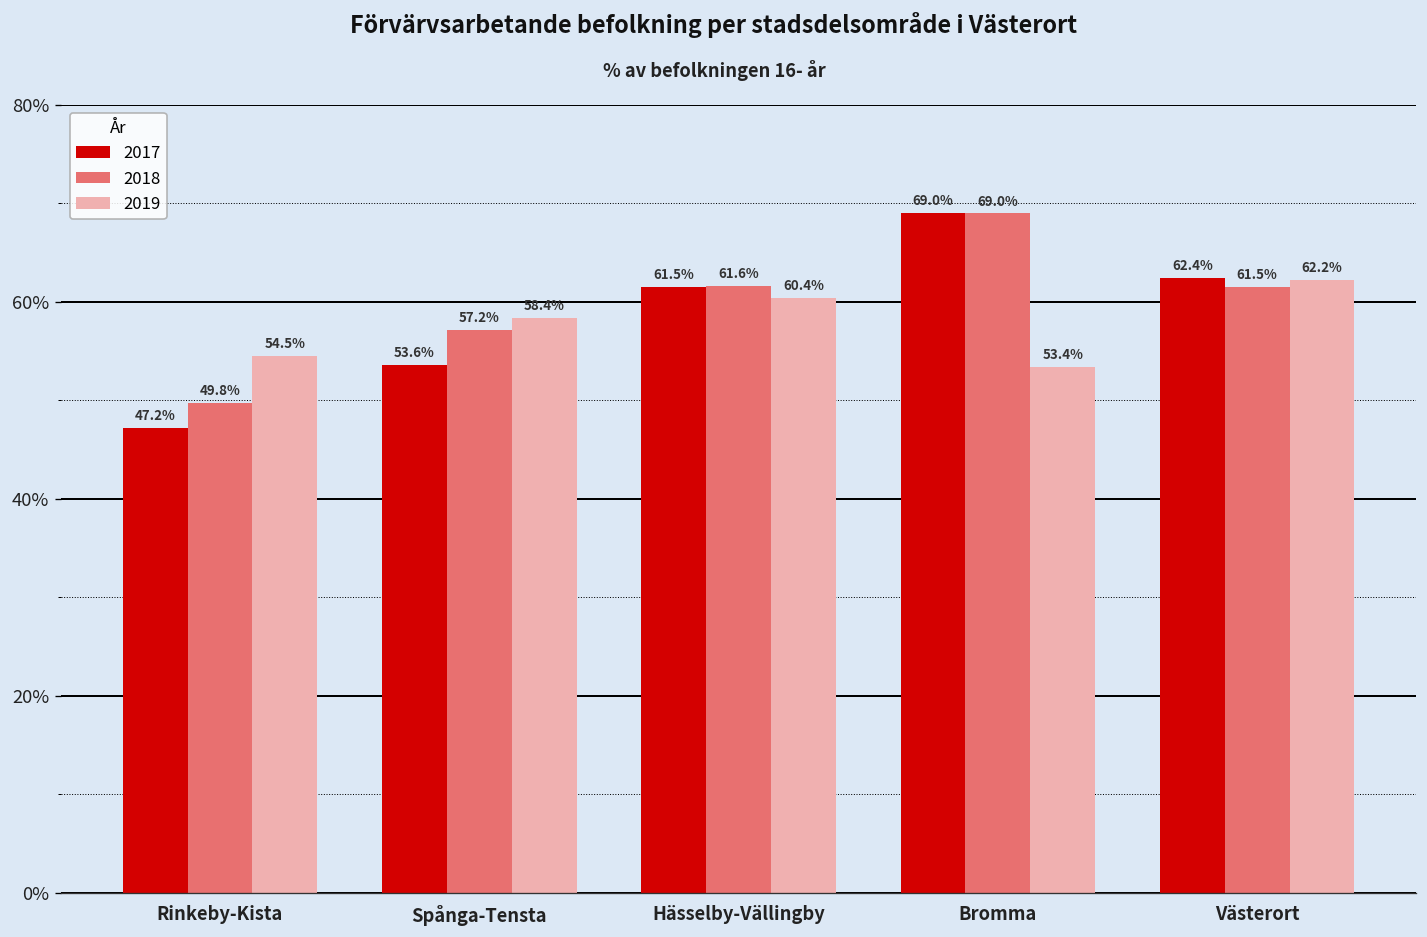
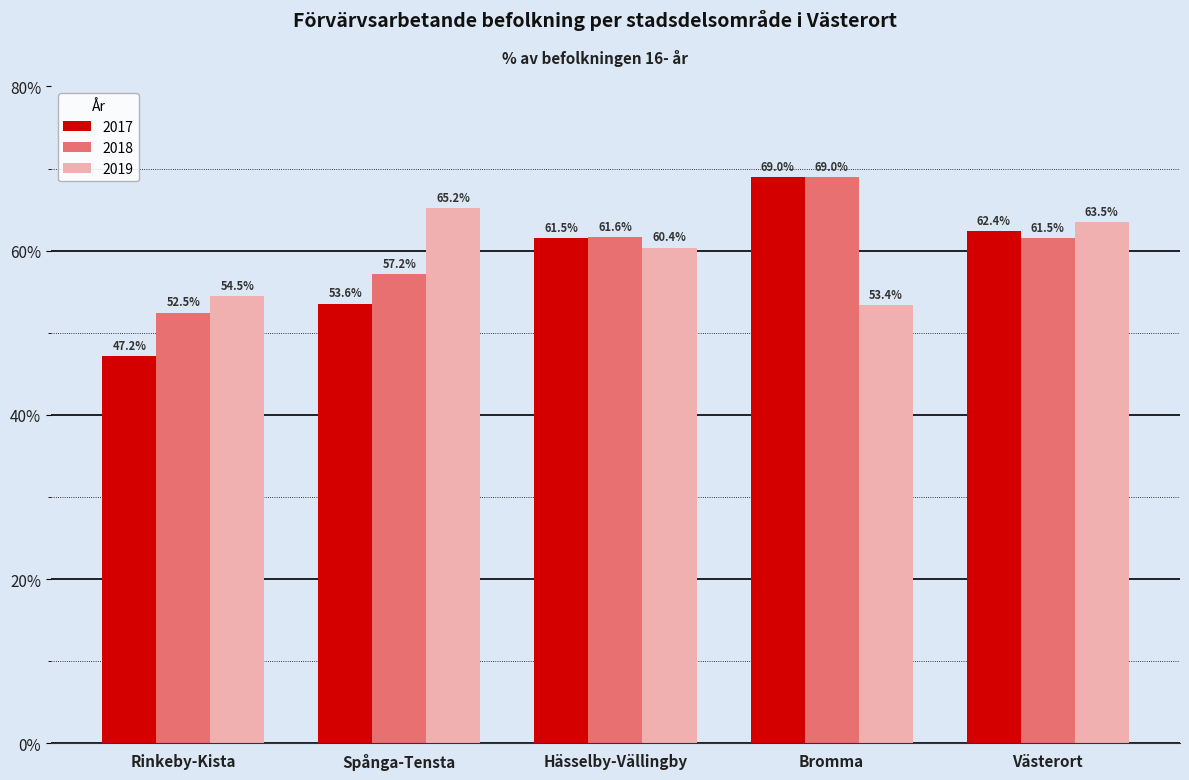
  {
    "2017": {
      "Rinkeby-Kista": "47.2%",
      "Spånga-Tensta": "53.6%",
      "Hässelby-Vällingby": "61.5%",
      "Bromma": "69.0%",
      "Västerort": "62.4%"
    },
    "2018": {
-     "Rinkeby-Kista": "49.8%",
+     "Rinkeby-Kista": "52.5%",
      "Spånga-Tensta": "57.2%",
      "Hässelby-Vällingby": "61.6%",
      "Bromma": "69.0%",
      "Västerort": "61.5%"
    },
    "2019": {
      "Rinkeby-Kista": "54.5%",
-     "Spånga-Tensta": "58.4%",
+     "Spånga-Tensta": "65.2%",
      "Hässelby-Vällingby": "60.4%",
      "Bromma": "53.4%",
-     "Västerort": "62.2%"
+     "Västerort": "63.5%"
    }
  }
